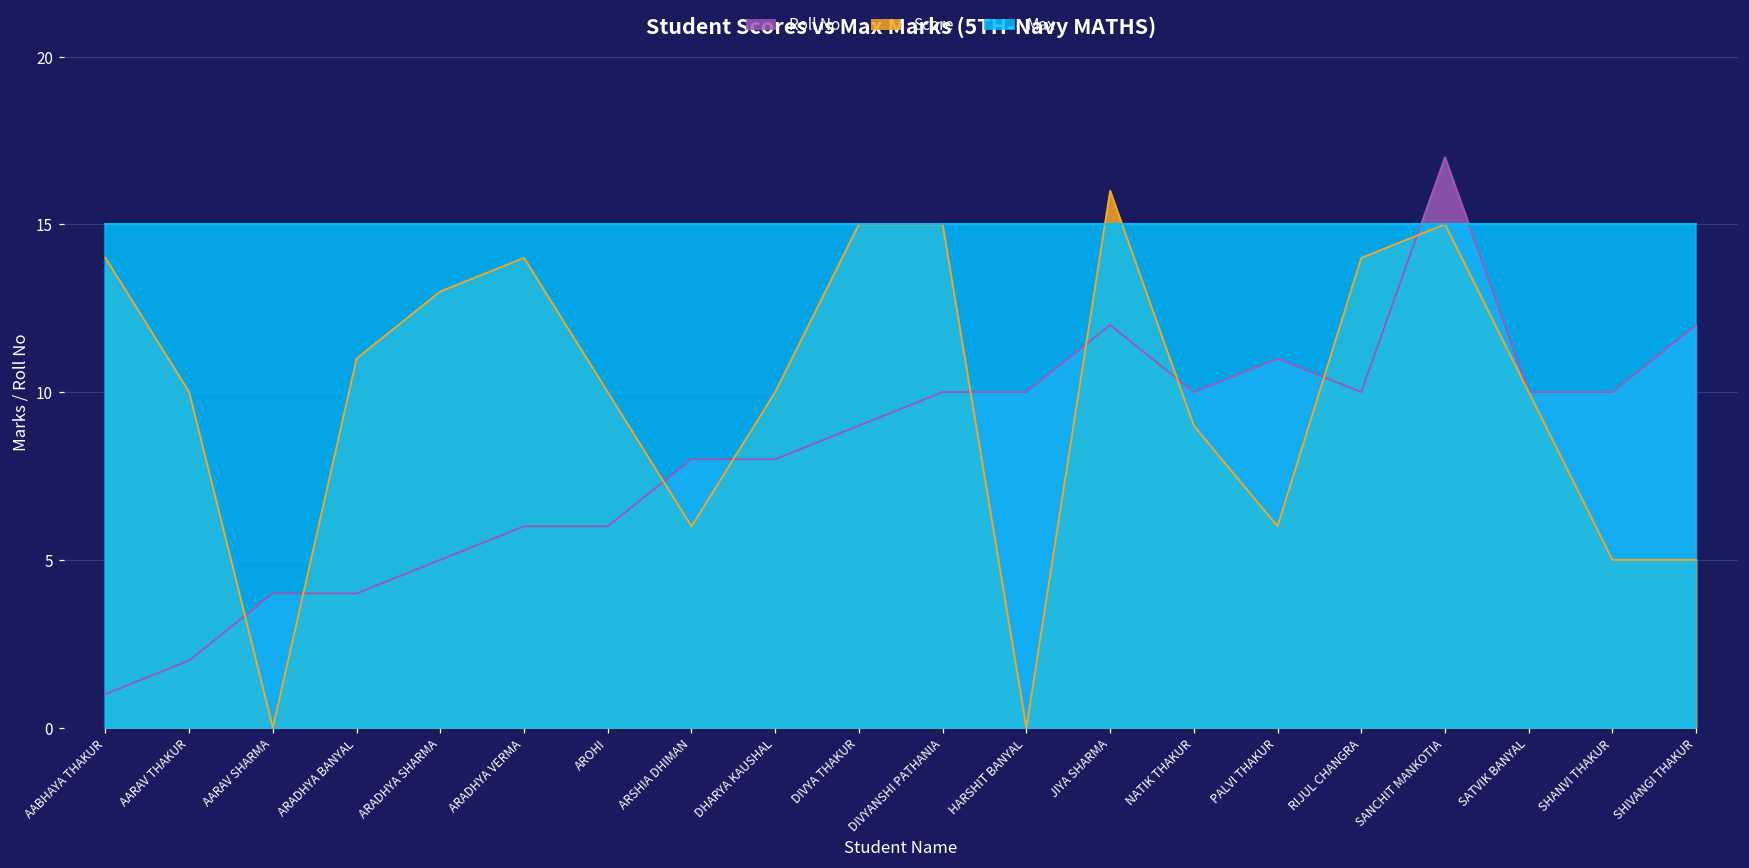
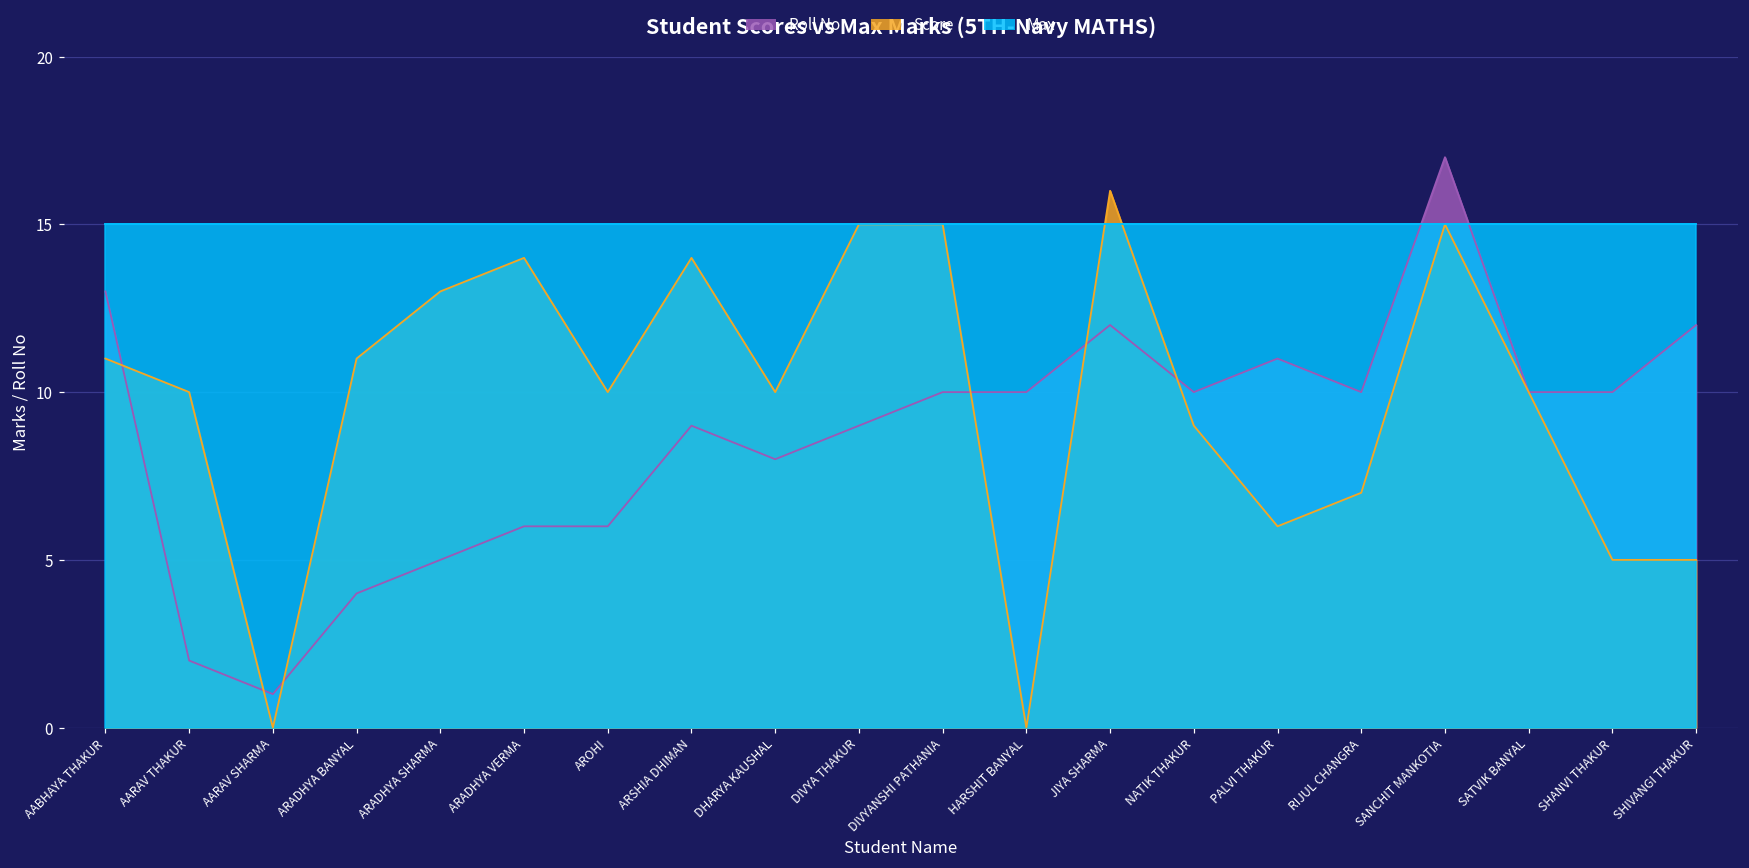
  {
    "Roll No": {
-     "AABHAYA THAKUR": 1,
+     "AABHAYA THAKUR": 13,
      "AARAV THAKUR": 2,
-     "AARAV SHARMA": 4,
+     "AARAV SHARMA": 1,
      "ARADHYA BANYAL": 4,
      "ARADHYA SHARMA": 5,
      "ARADHYA VERMA": 6,
      "AROHI": 6,
-     "ARSHIA DHIMAN": 8,
+     "ARSHIA DHIMAN": 9,
      "DHARYA KAUSHAL": 8,
      "DIVYA THAKUR": 9,
      "DIVYANSHI PATHANIA": 10,
      "HARSHIT BANYAL": 10,
      "JIYA SHARMA": 12,
      "NATIK THAKUR": 10,
      "PALVI THAKUR": 11,
      "RIJUL CHANGRA": 10,
      "SANCHIT MANKOTIA": 17,
      "SHANVI THAKUR": 10,
      "SHIVANGI THAKUR": 12
    },
    "Score": {
-     "AABHAYA THAKUR": 14,
+     "AABHAYA THAKUR": 11,
      "AARAV THAKUR": 10,
      "AARAV SHARMA": 0,
      "ARADHYA BANYAL": 11,
      "ARADHYA SHARMA": 13,
      "ARADHYA VERMA": 14,
      "AROHI": 10,
-     "ARSHIA DHIMAN": 6,
+     "ARSHIA DHIMAN": 14,
      "DHARYA KAUSHAL": 10,
      "HARSHIT BANYAL": 0,
      "JIYA SHARMA": 16,
      "NATIK THAKUR": 9,
      "PALVI THAKUR": 6,
-     "RIJUL CHANGRA": 14,
+     "RIJUL CHANGRA": 7,
      "SHANVI THAKUR": 5,
      "SHIVANGI THAKUR": 5
    },
    "Max": {
      "AABHAYA THAKUR": 15,
      "AARAV THAKUR": 15,
      "AARAV SHARMA": 15,
      "ARADHYA BANYAL": 15,
      "ARADHYA SHARMA": 15,
      "ARADHYA VERMA": 15,
      "AROHI": 15,
      "ARSHIA DHIMAN": 15,
      "DHARYA KAUSHAL": 15,
      "HARSHIT BANYAL": 15,
      "JIYA SHARMA": 15,
      "NATIK THAKUR": 15,
      "PALVI THAKUR": 15,
      "RIJUL CHANGRA": 15,
      "SATVIK BANYAL": 15,
      "SHANVI THAKUR": 15,
      "SHIVANGI THAKUR": 15
    }
  }
